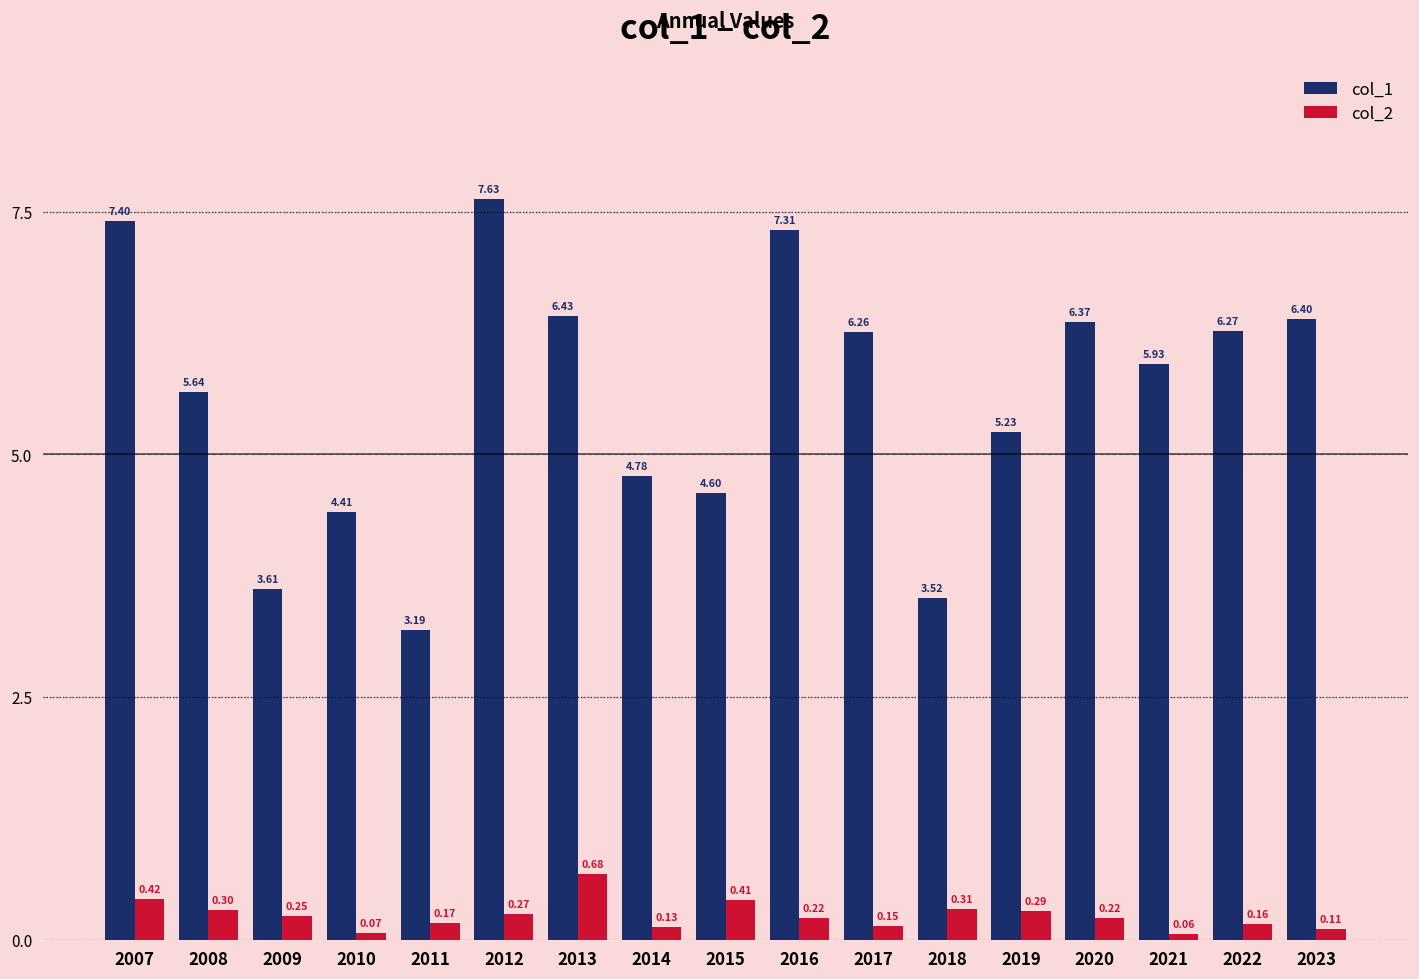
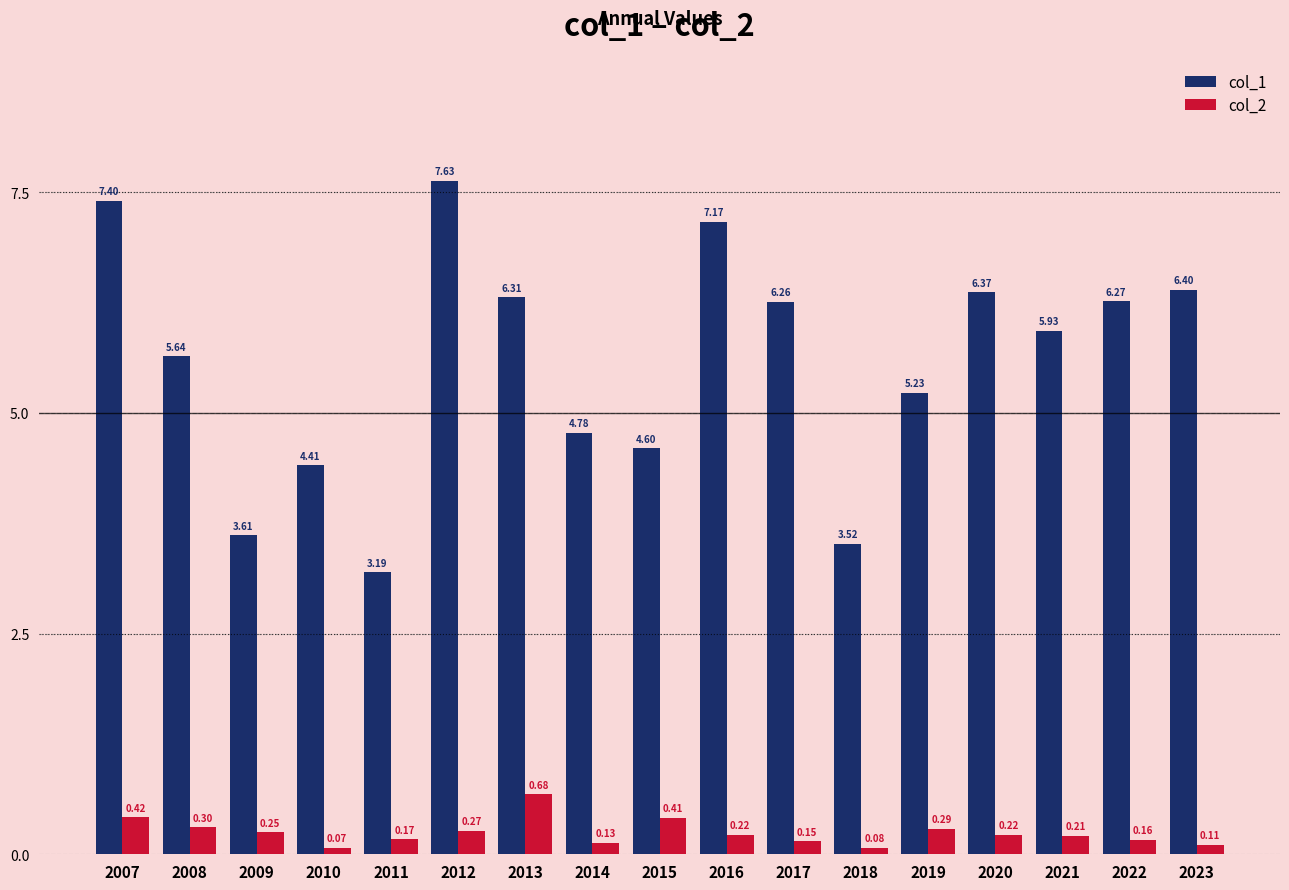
  {
    "col_1": {
      "2007": 7.40,
      "2008": 5.64,
      "2009": 3.61,
      "2010": 4.41,
      "2011": 3.19,
      "2012": 7.63,
-     "2013": 6.43,
+     "2013": 6.31,
      "2014": 4.78,
      "2015": 4.60,
-     "2016": 7.31,
+     "2016": 7.17,
      "2017": 6.26,
      "2018": 3.52,
      "2019": 5.23,
      "2020": 6.37,
      "2021": 5.93,
      "2022": 6.27,
      "2023": 6.40
    },
    "col_2": {
      "2007": 0.42,
      "2008": 0.30,
      "2009": 0.25,
      "2010": 0.07,
      "2011": 0.17,
      "2012": 0.27,
      "2013": 0.68,
      "2014": 0.13,
      "2015": 0.41,
      "2016": 0.22,
      "2017": 0.15,
-     "2018": 0.31,
+     "2018": 0.08,
      "2019": 0.29,
      "2020": 0.22,
-     "2021": 0.06,
+     "2021": 0.21,
      "2022": 0.16,
      "2023": 0.11
    }
  }
